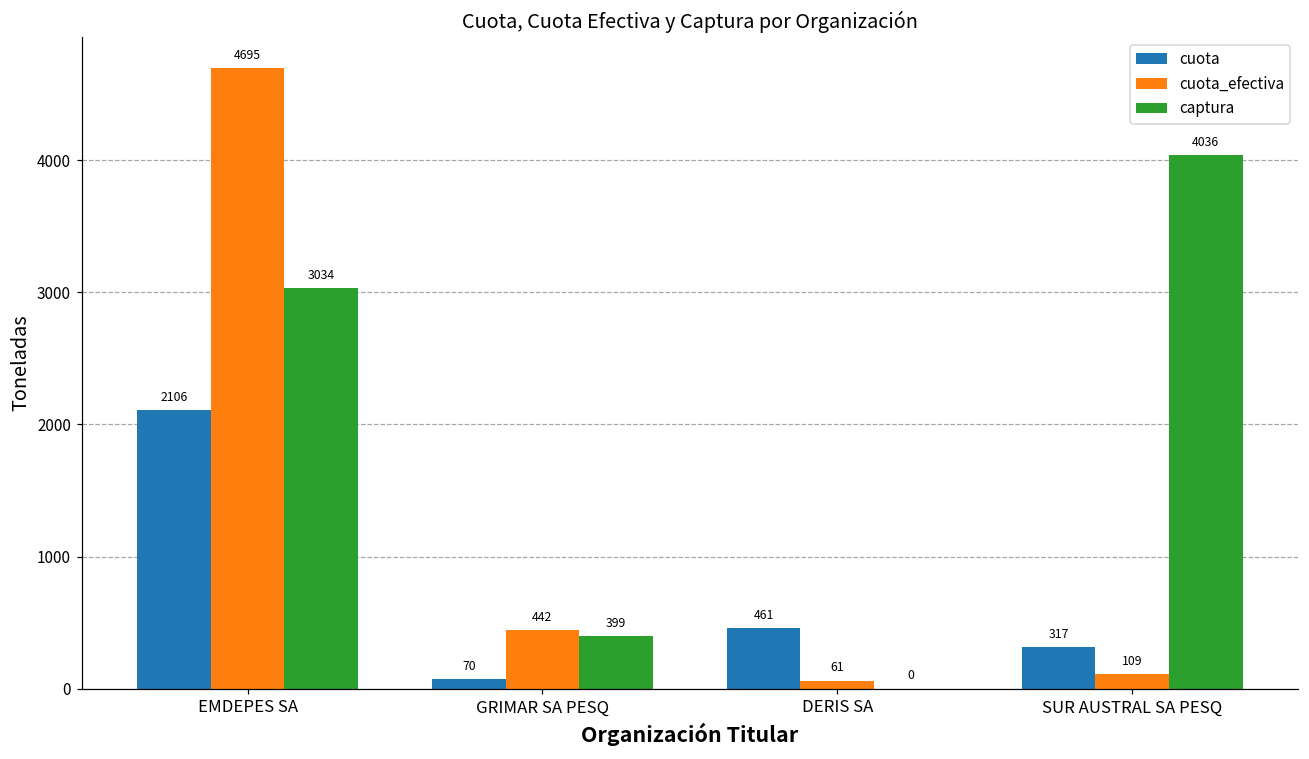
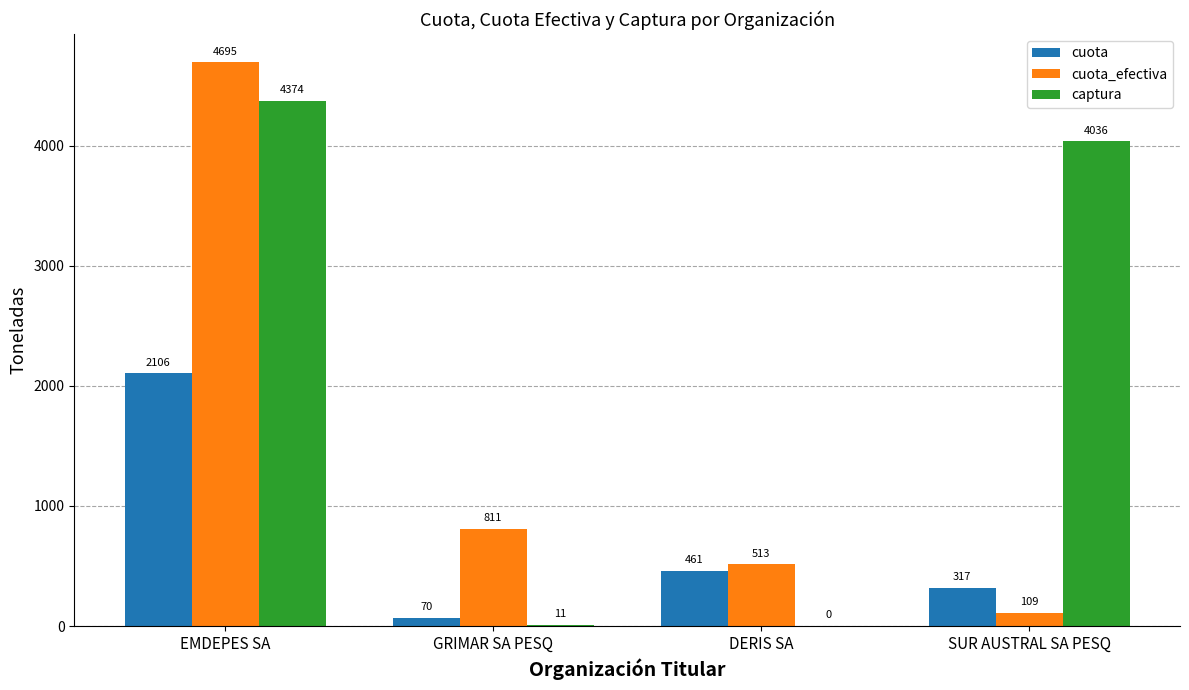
  {
    "cuota": {
      "EMDEPES SA": 2106,
      "GRIMAR SA PESQ": 70,
      "DERIS SA": 461,
      "SUR AUSTRAL SA PESQ": 317
    },
    "cuota_efectiva": {
      "EMDEPES SA": 4695,
-     "GRIMAR SA PESQ": 442,
-     "DERIS SA": 61,
+     "GRIMAR SA PESQ": 811,
+     "DERIS SA": 513,
      "SUR AUSTRAL SA PESQ": 109
    },
    "captura": {
-     "EMDEPES SA": 3034,
-     "GRIMAR SA PESQ": 399,
+     "EMDEPES SA": 4374,
+     "GRIMAR SA PESQ": 11,
      "DERIS SA": 0,
      "SUR AUSTRAL SA PESQ": 4036
    }
  }
